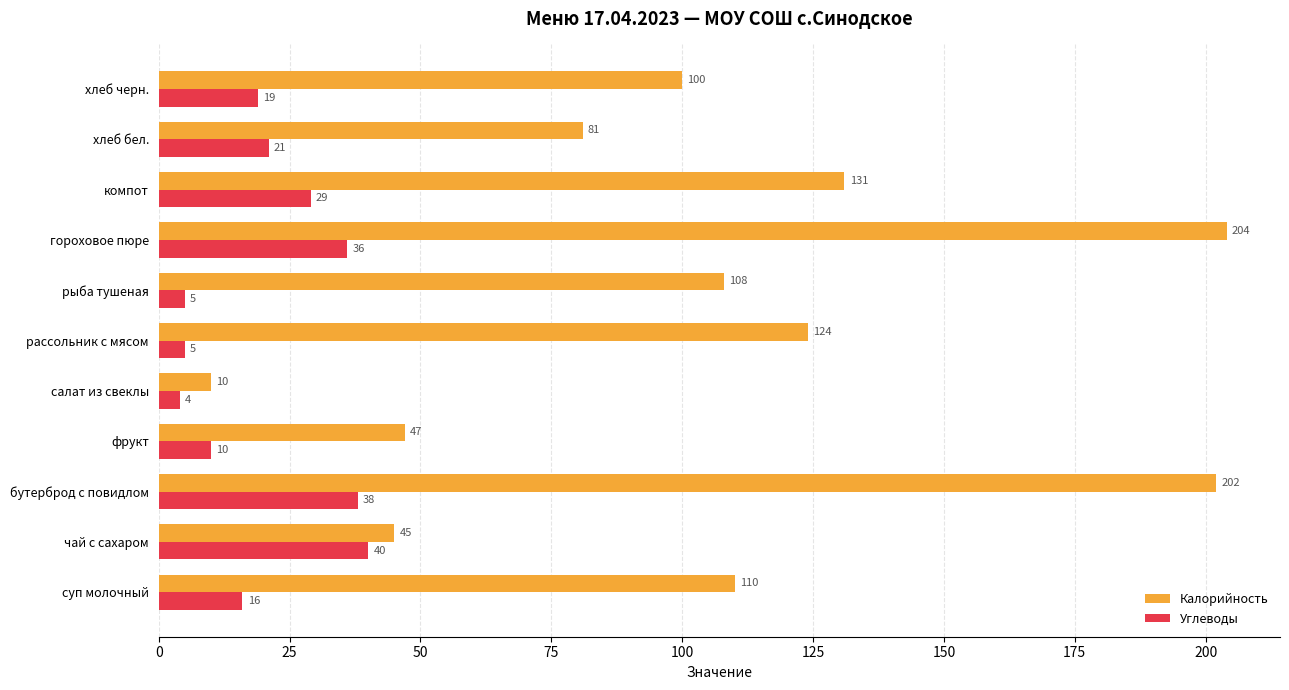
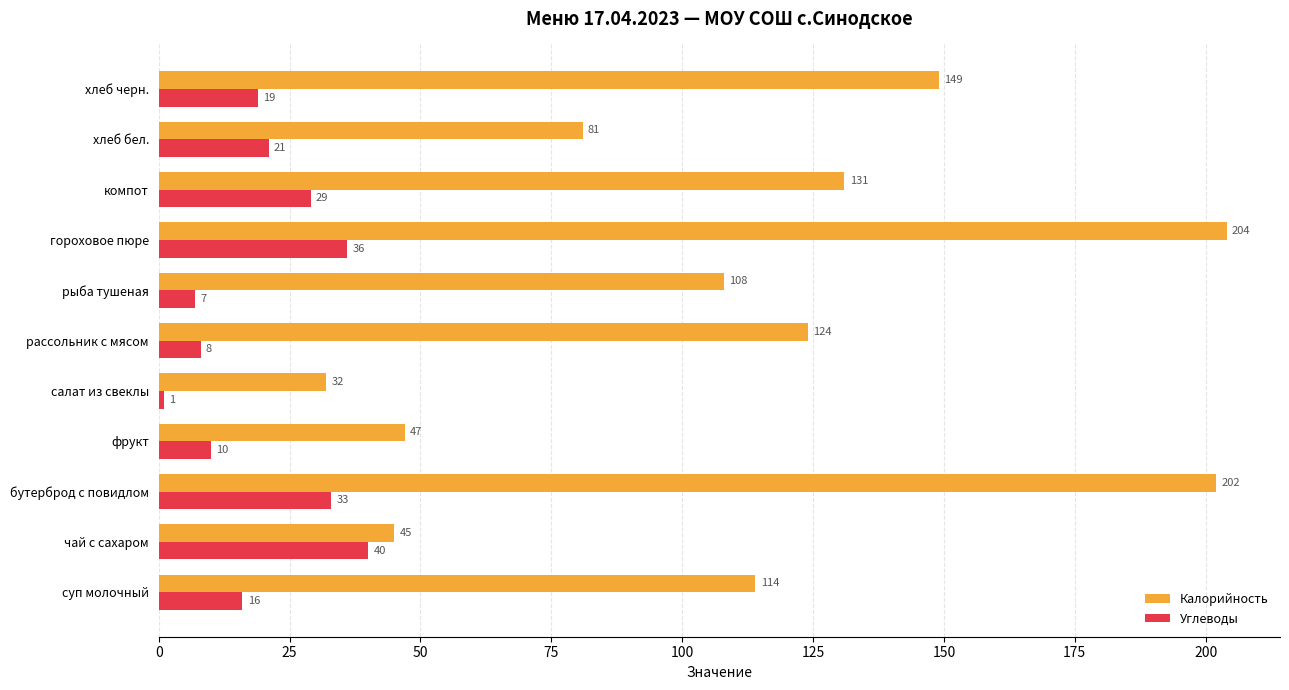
  {
    "Калорийность": {
-     "хлеб черн.": 100,
+     "хлеб черн.": 149,
      "хлеб бел.": 81,
      "компот": 131,
      "гороховое пюре": 204,
      "рыба тушеная": 108,
      "рассольник с мясом": 124,
-     "салат из свеклы": 10,
+     "салат из свеклы": 32,
      "фрукт": 47,
      "бутерброд с повидлом": 202,
      "чай с сахаром": 45,
-     "суп молочный": 110
+     "суп молочный": 114
    },
    "Углеводы": {
      "хлеб черн.": 19,
      "хлеб бел.": 21,
      "компот": 29,
      "гороховое пюре": 36,
-     "рыба тушеная": 5,
-     "рассольник с мясом": 5,
-     "салат из свеклы": 4,
+     "рыба тушеная": 7,
+     "рассольник с мясом": 8,
+     "салат из свеклы": 1,
      "фрукт": 10,
-     "бутерброд с повидлом": 38,
+     "бутерброд с повидлом": 33,
      "чай с сахаром": 40,
      "суп молочный": 16
    }
  }
